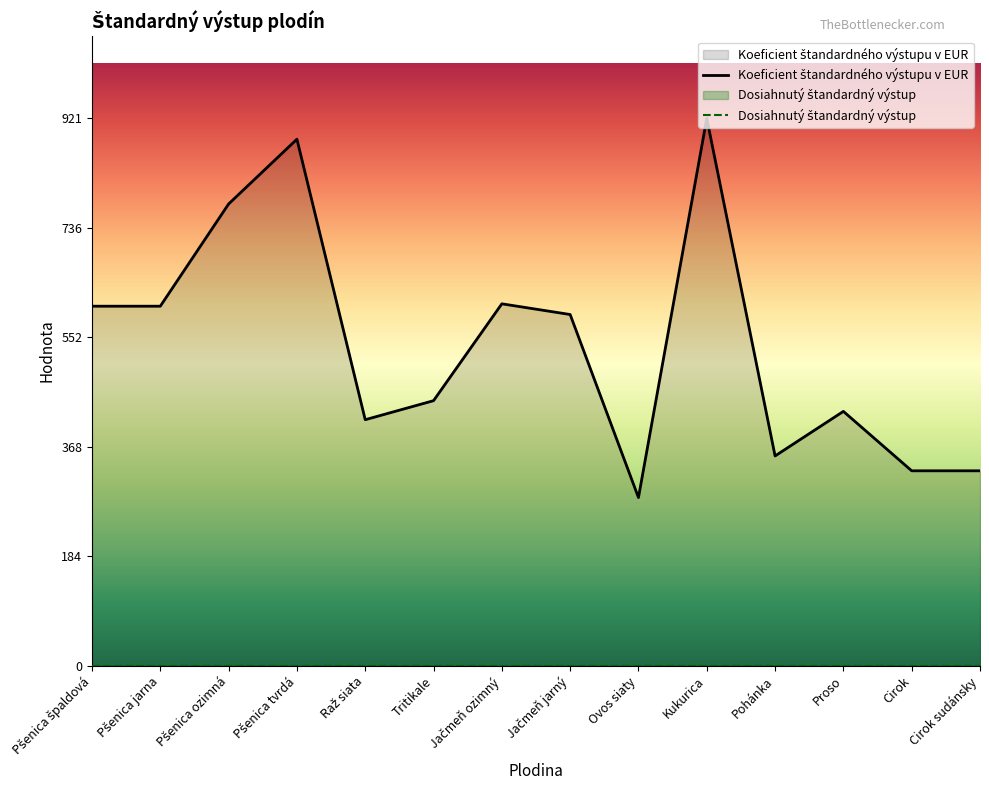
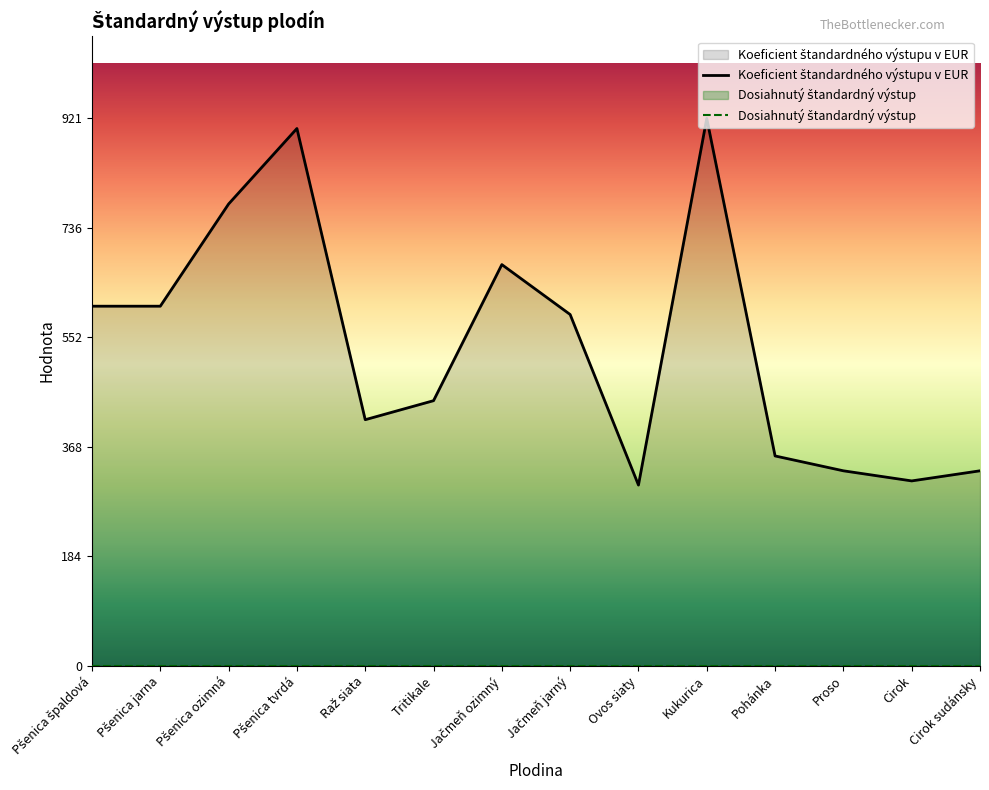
  {
    "Koeficient štandardného výstupu v EUR": {
      "Pšenica špaldová": 610,
      "Pšenica jarna": 610,
      "Pšenica ozimná": 780,
-     "Pšenica tvrdá": 890,
+     "Pšenica tvrdá": 900,
      "Raž siata": 410,
      "Tritikale": 450,
-     "Jačmeň ozimný": 610,
+     "Jačmeň ozimný": 680,
      "Jačmeň jarný": 590,
-     "Ovos siaty": 280,
+     "Ovos siaty": 300,
      "Pohánka": 350,
-     "Proso": 430,
-     "Cirok": 330,
+     "Proso": 330,
+     "Cirok": 310,
      "Cirok sudánsky": 330
    },
    "Dosiahnutý štandardný výstup": {
      "Pšenica špaldová": 0,
      "Pšenica jarna": 0,
      "Pšenica ozimná": 0,
      "Pšenica tvrdá": 0,
      "Raž siata": 0,
      "Tritikale": 0,
      "Jačmeň ozimný": 0,
      "Jačmeň jarný": 0,
      "Ovos siaty": 0,
      "Kukurica": 0,
      "Pohánka": 0,
      "Proso": 0,
      "Cirok": 0,
      "Cirok sudánsky": 0
    }
  }
